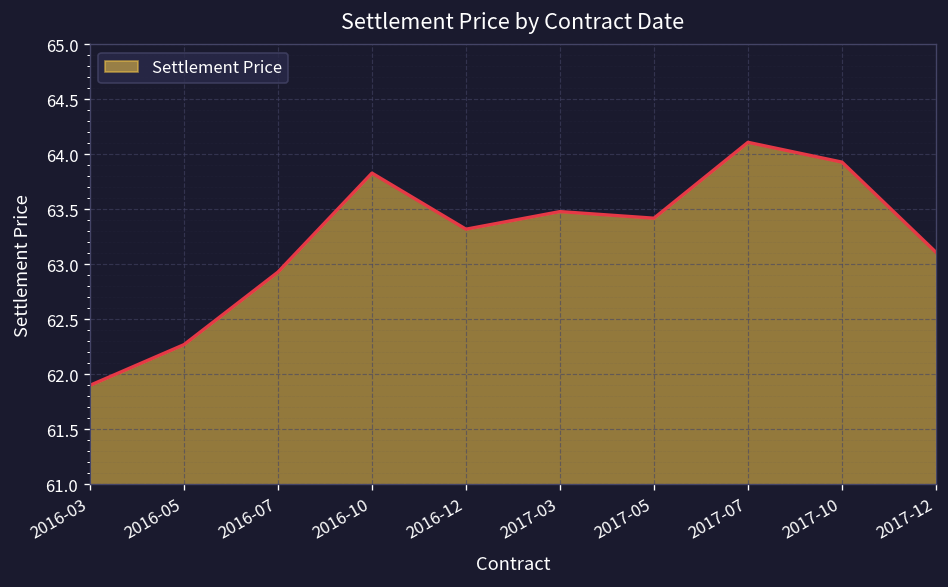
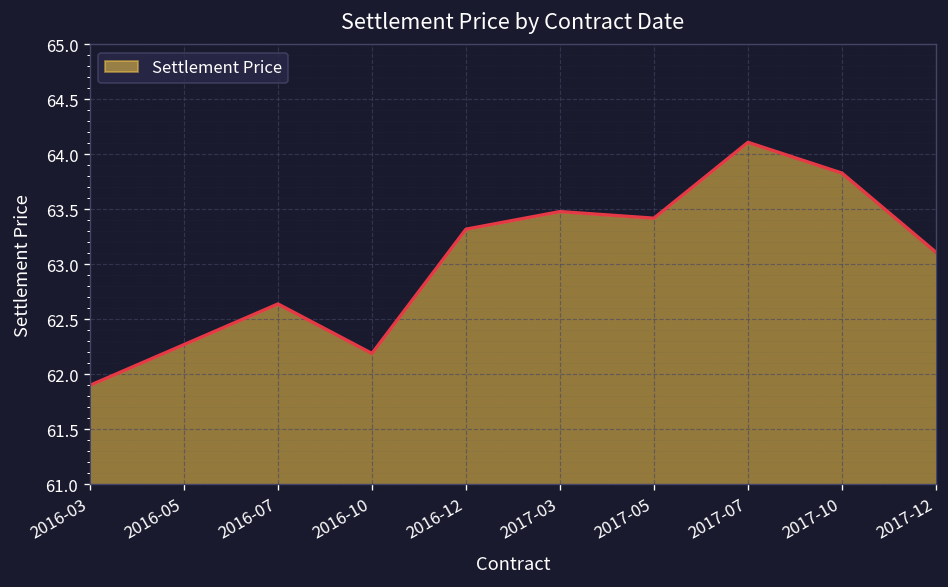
  {
    "2016-03": 61.9,
    "2016-05": 62.3,
-   "2016-07": 62.9,
-   "2016-10": 63.8,
+   "2016-07": 62.6,
+   "2016-10": 62.2,
    "2016-12": 63.3,
    "2017-03": 63.5,
    "2017-05": 63.4,
    "2017-07": 64.1,
-   "2017-10": 63.9,
+   "2017-10": 63.8,
    "2017-12": 63.1
  }
